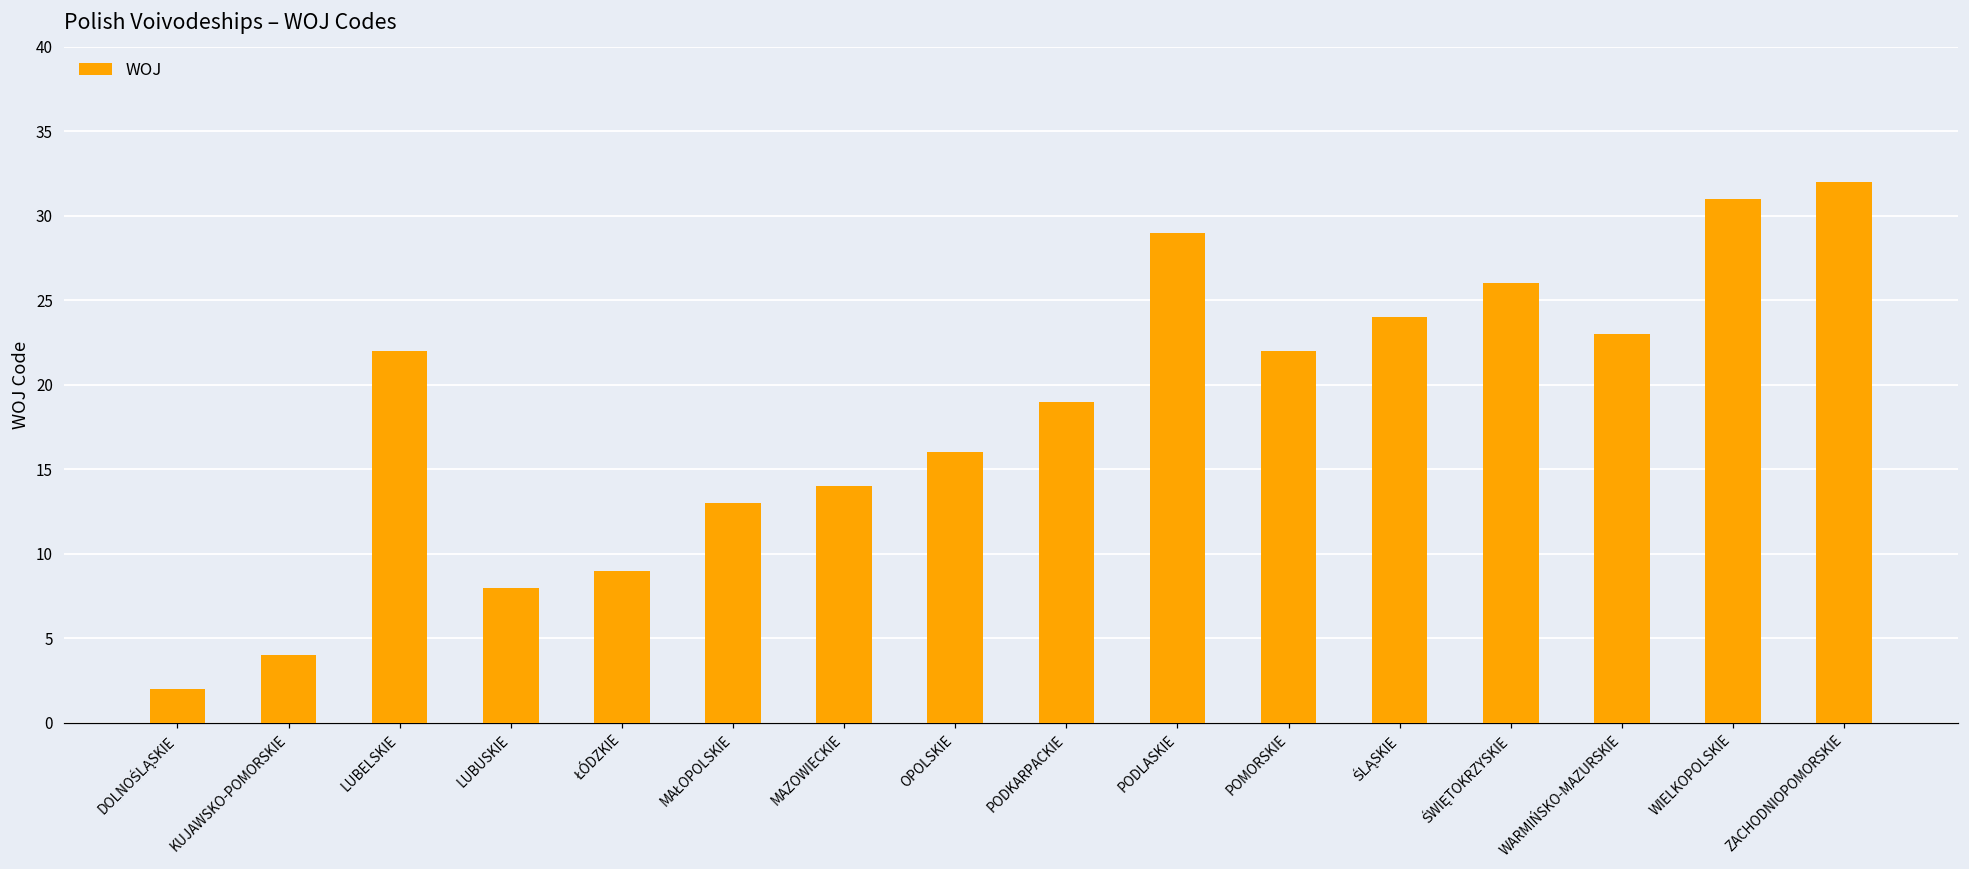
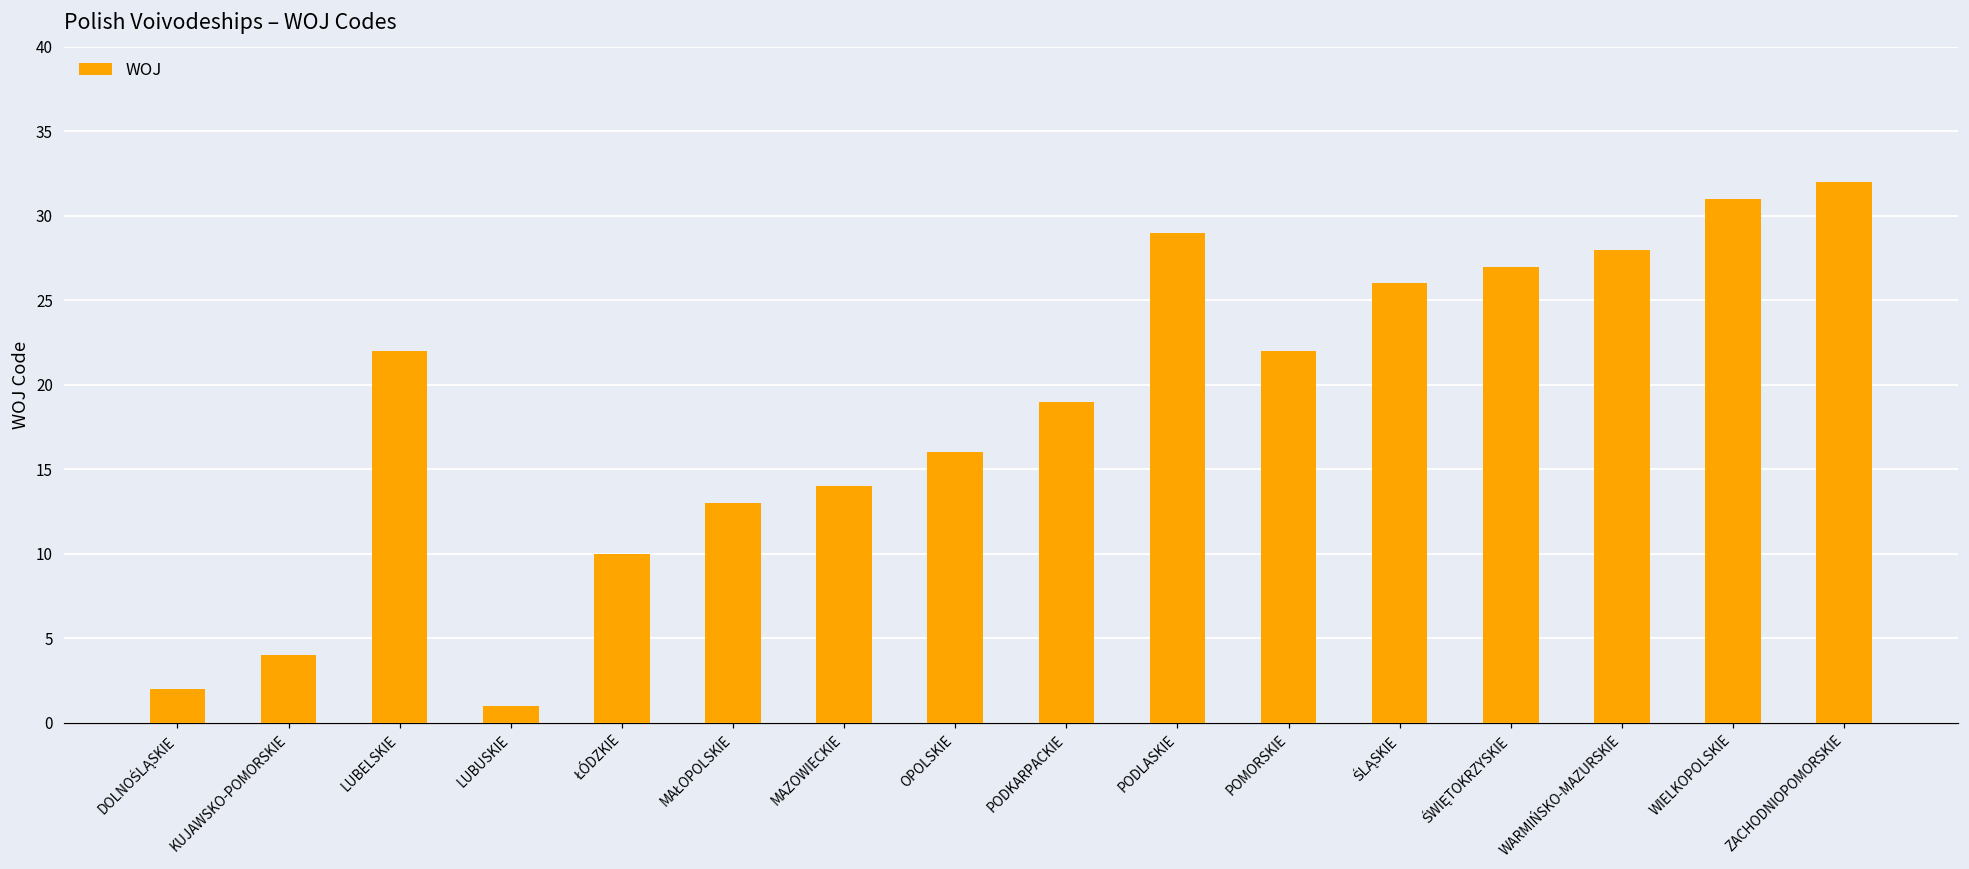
  {
    "DOLNOŚLĄSKIE": 2,
    "KUJAWSKO-POMORSKIE": 4,
    "LUBELSKIE": 22,
-   "LUBUSKIE": 8,
-   "ŁÓDZKIE": 9,
+   "LUBUSKIE": 1,
+   "ŁÓDZKIE": 10,
    "MAŁOPOLSKIE": 13,
    "MAZOWIECKIE": 14,
    "OPOLSKIE": 16,
    "PODKARPACKIE": 19,
    "PODLASKIE": 29,
    "POMORSKIE": 22,
-   "ŚLĄSKIE": 24,
-   "ŚWIĘTOKRZYSKIE": 26,
-   "WARMIŃSKO-MAZURSKIE": 23,
+   "ŚLĄSKIE": 26,
+   "ŚWIĘTOKRZYSKIE": 27,
+   "WARMIŃSKO-MAZURSKIE": 28,
    "WIELKOPOLSKIE": 31,
    "ZACHODNIOPOMORSKIE": 32
  }
